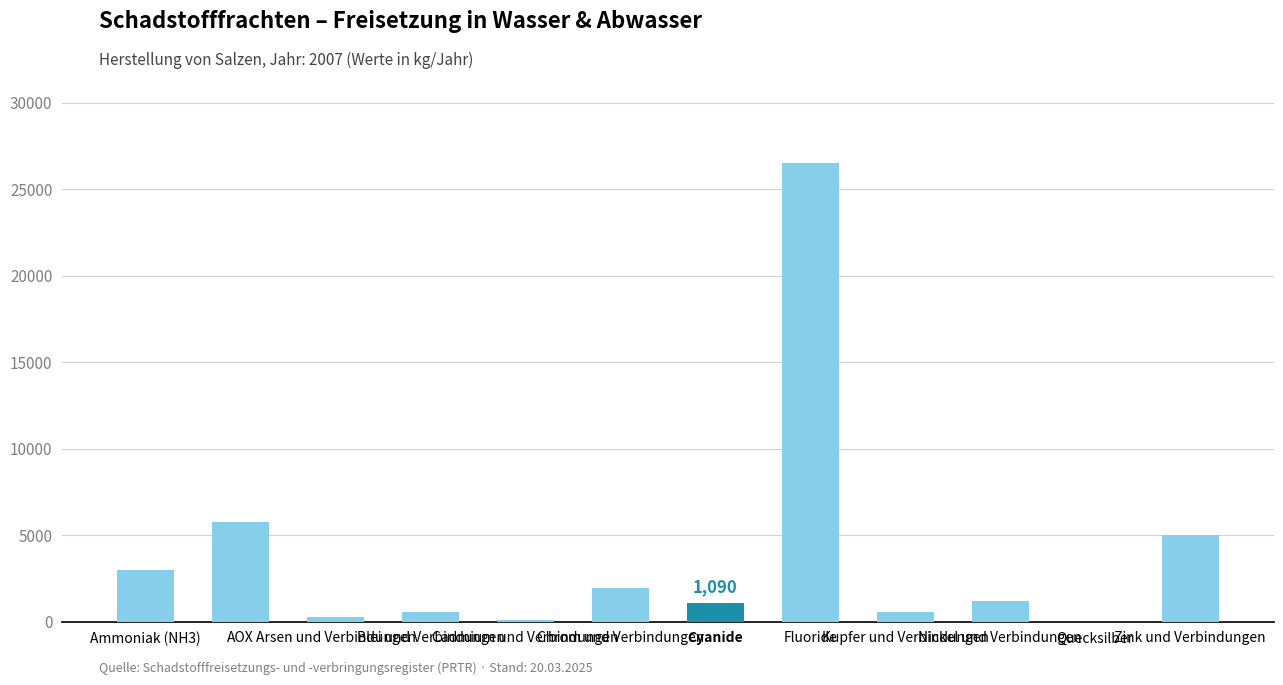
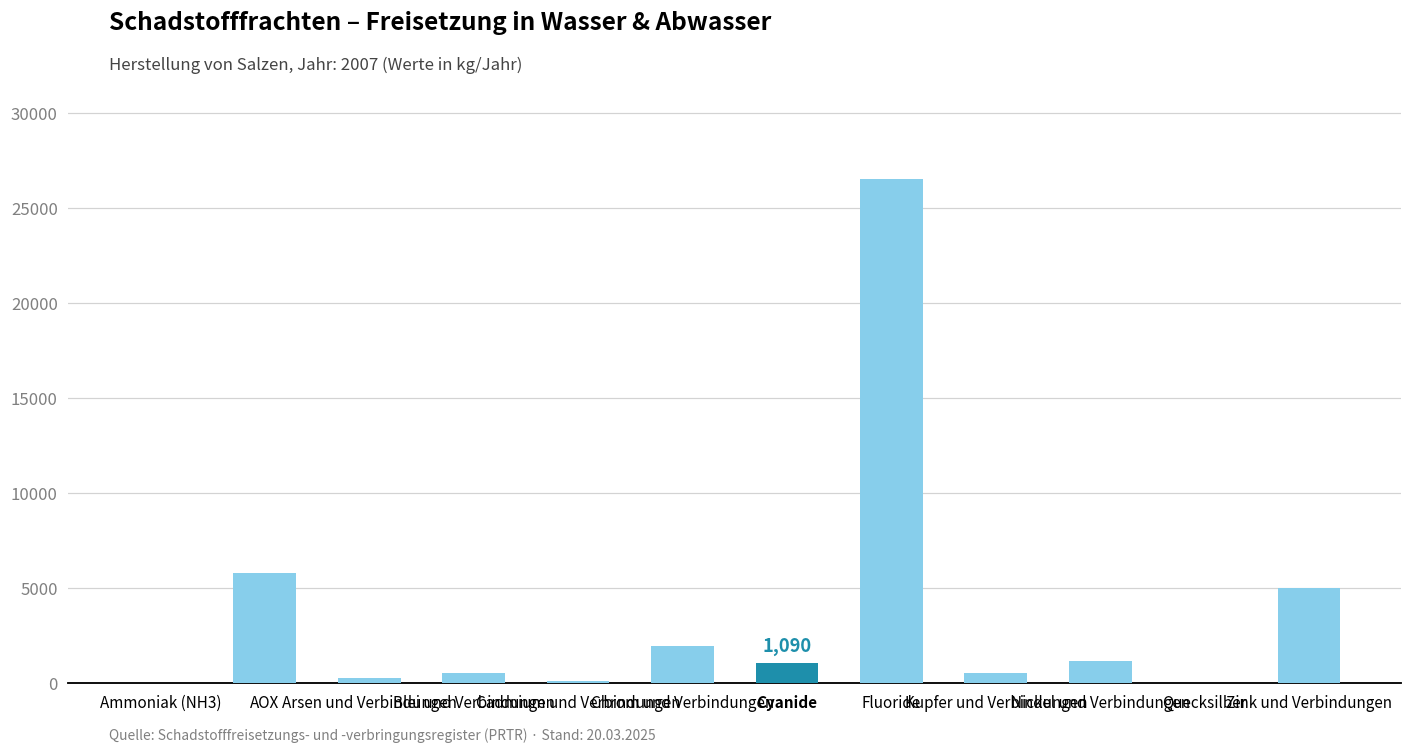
  {
-   "Ammoniak (NH3)": 3000,
+   "Ammoniak (NH3)": 0,
    "AOX": 5800,
    "Zink und Verbindungen": 5000
  }
